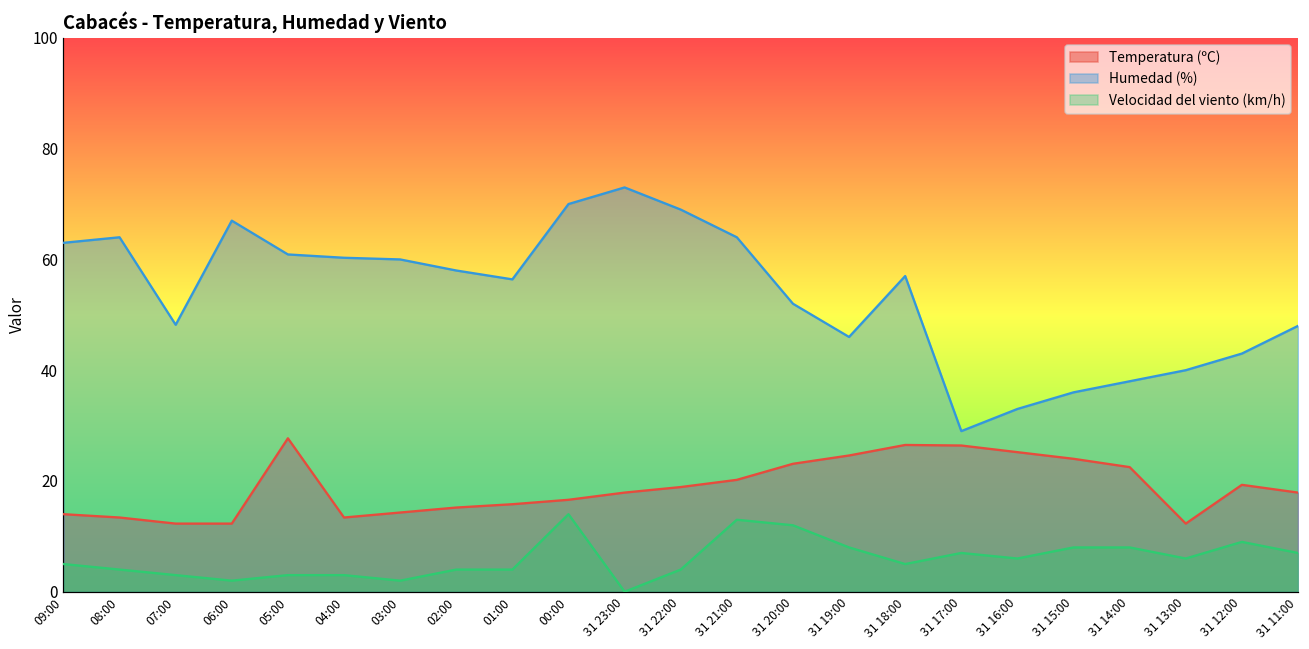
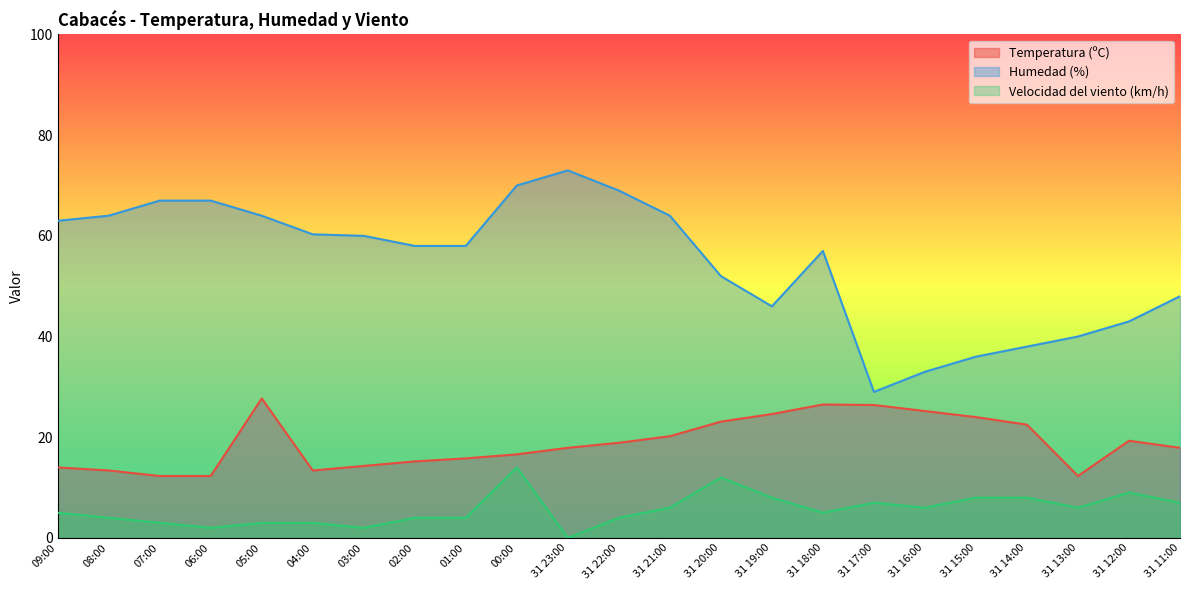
  {
    "Temperatura (ºC)": {
      "09:00": 14,
      "08:00": 13,
      "07:00": 12,
      "06:00": 12,
      "05:00": 28,
      "04:00": 13,
      "03:00": 14,
      "02:00": 15,
      "01:00": 16,
      "00:00": 17,
      "31 23:00": 18,
      "31 22:00": 19,
      "31 21:00": 20,
      "31 20:00": 23,
      "31 19:00": 25,
      "31 18:00": 27,
      "31 17:00": 26,
      "31 16:00": 25,
      "31 15:00": 24,
      "31 14:00": 23,
      "31 13:00": 12,
      "31 12:00": 19,
      "31 11:00": 18
    },
    "Humedad (%)": {
      "09:00": 63,
      "08:00": 64,
-     "07:00": 48,
+     "07:00": 67,
      "06:00": 67,
-     "05:00": 61,
+     "05:00": 64,
      "04:00": 60,
      "03:00": 60,
      "02:00": 58,
-     "01:00": 56,
+     "01:00": 58,
      "00:00": 70,
      "31 23:00": 73,
      "31 22:00": 69,
      "31 21:00": 64,
      "31 20:00": 52,
      "31 19:00": 46,
      "31 18:00": 57,
      "31 17:00": 29,
      "31 16:00": 33,
      "31 15:00": 36,
      "31 14:00": 38,
      "31 13:00": 40,
      "31 12:00": 43,
      "31 11:00": 48
    },
    "Velocidad del viento (km/h)": {
      "09:00": 5,
      "08:00": 4,
      "07:00": 3,
      "06:00": 2,
      "05:00": 3,
      "04:00": 3,
      "03:00": 2,
      "02:00": 4,
      "01:00": 4,
      "00:00": 14,
      "31 23:00": 0,
      "31 22:00": 4,
-     "31 21:00": 13,
+     "31 21:00": 6,
      "31 20:00": 12,
      "31 19:00": 8,
      "31 18:00": 5,
      "31 17:00": 7,
      "31 16:00": 6,
      "31 15:00": 8,
      "31 14:00": 8,
      "31 13:00": 6,
      "31 12:00": 9,
      "31 11:00": 7
    }
  }
